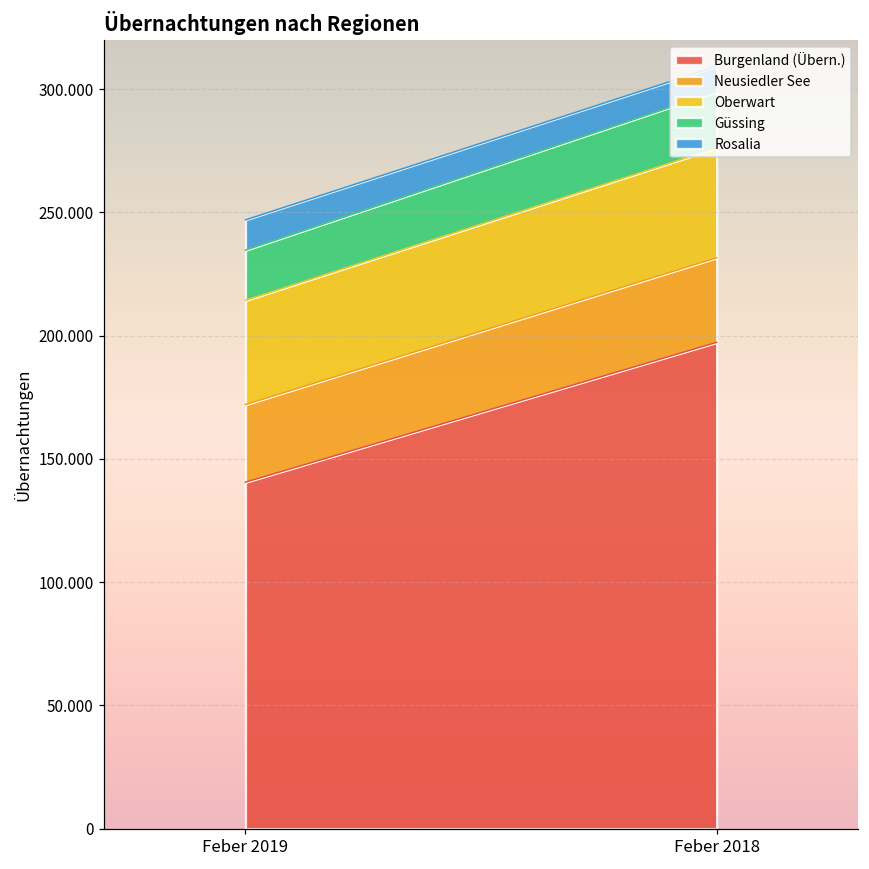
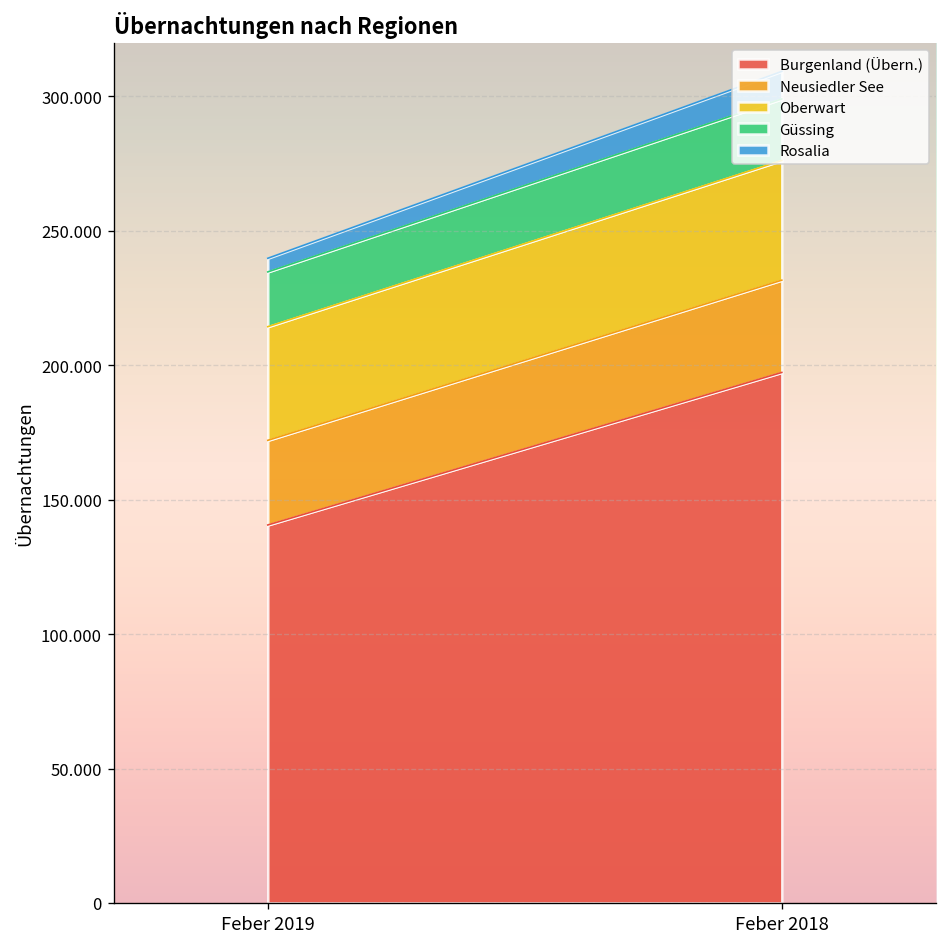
  {
    "Burgenland (Übern.)": {
      "Feber 2019": 141,
      "Feber 2018": 197
    },
    "Güssing": {
      "Feber 2019": 20
    },
    "Rosalia": {
-     "Feber 2019": 12
+     "Feber 2019": 5
    }
  }
